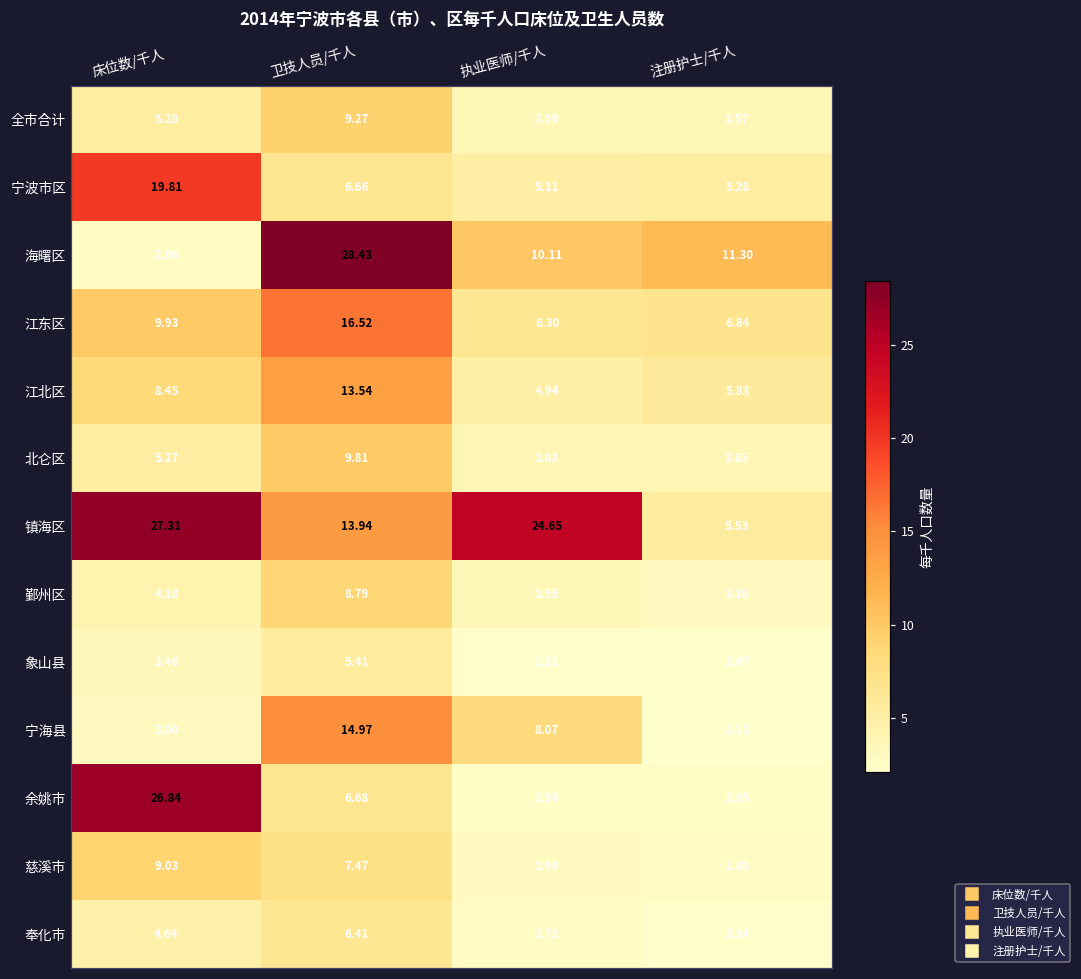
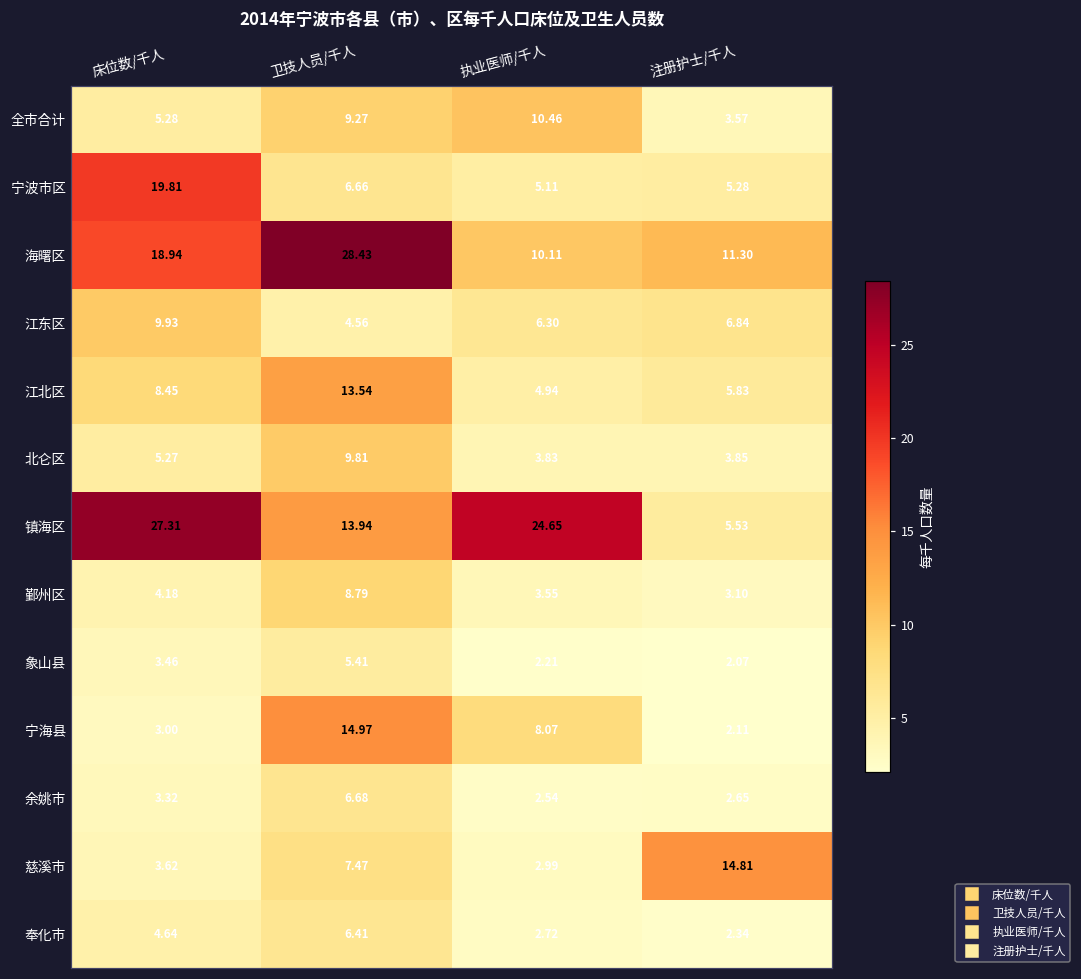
  {
    "全市合计": {
      "床位数/千人": 5.28,
      "卫技人员/千人": 9.27,
-     "执业医师/千人": 3.59,
+     "执业医师/千人": 10.46,
      "注册护士/千人": 3.57
    },
    "宁波市区": {
      "床位数/千人": 19.81,
      "卫技人员/千人": 6.66,
      "执业医师/千人": 5.11,
      "注册护士/千人": 5.28
    },
    "海曙区": {
-     "床位数/千人": 2.86,
+     "床位数/千人": 18.94,
      "卫技人员/千人": 28.43,
      "执业医师/千人": 10.11,
      "注册护士/千人": 11.30
    },
    "江东区": {
      "床位数/千人": 9.93,
-     "卫技人员/千人": 16.52,
+     "卫技人员/千人": 4.56,
      "执业医师/千人": 6.30,
      "注册护士/千人": 6.84
    },
    "江北区": {
      "床位数/千人": 8.45,
      "卫技人员/千人": 13.54,
      "执业医师/千人": 4.94,
      "注册护士/千人": 5.83
    },
    "北仑区": {
      "床位数/千人": 5.27,
      "卫技人员/千人": 9.81,
      "执业医师/千人": 3.83,
      "注册护士/千人": 3.85
    },
    "镇海区": {
      "床位数/千人": 27.31,
      "卫技人员/千人": 13.94,
      "执业医师/千人": 24.65,
      "注册护士/千人": 5.53
    },
    "鄞州区": {
      "床位数/千人": 4.18,
      "卫技人员/千人": 8.79,
      "执业医师/千人": 3.55,
      "注册护士/千人": 3.10
    },
    "象山县": {
      "床位数/千人": 3.46,
      "卫技人员/千人": 5.41,
      "执业医师/千人": 2.21,
      "注册护士/千人": 2.07
    },
    "宁海县": {
      "床位数/千人": 3.00,
      "卫技人员/千人": 14.97,
      "执业医师/千人": 8.07,
      "注册护士/千人": 2.11
    },
    "余姚市": {
-     "床位数/千人": 26.84,
+     "床位数/千人": 3.32,
      "卫技人员/千人": 6.68,
      "执业医师/千人": 2.54,
      "注册护士/千人": 2.65
    },
    "慈溪市": {
-     "床位数/千人": 9.03,
+     "床位数/千人": 3.62,
      "卫技人员/千人": 7.47,
      "执业医师/千人": 2.99,
-     "注册护士/千人": 2.80
+     "注册护士/千人": 14.81
    },
    "奉化市": {
      "床位数/千人": 4.64,
      "卫技人员/千人": 6.41,
      "执业医师/千人": 2.72,
      "注册护士/千人": 2.34
    }
  }
